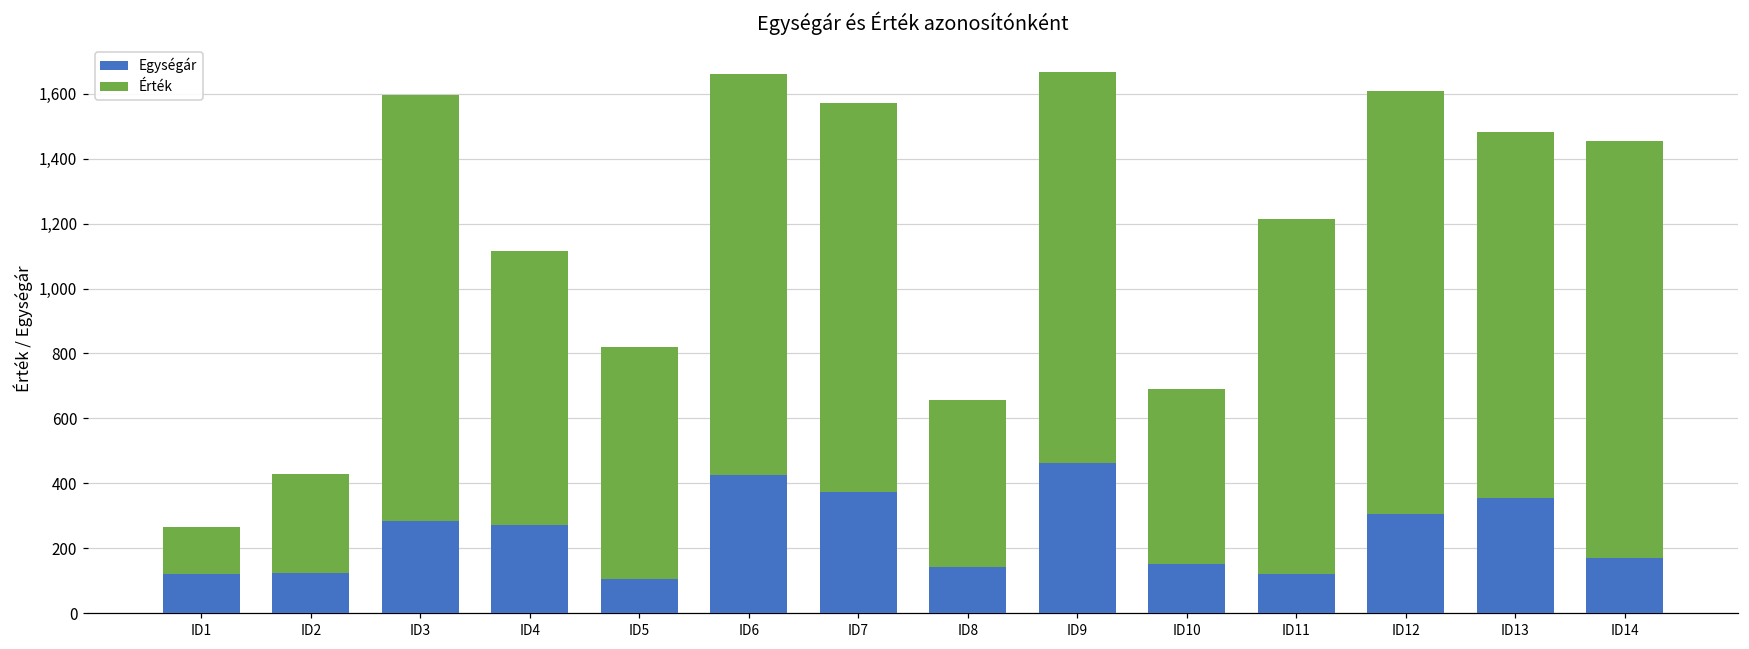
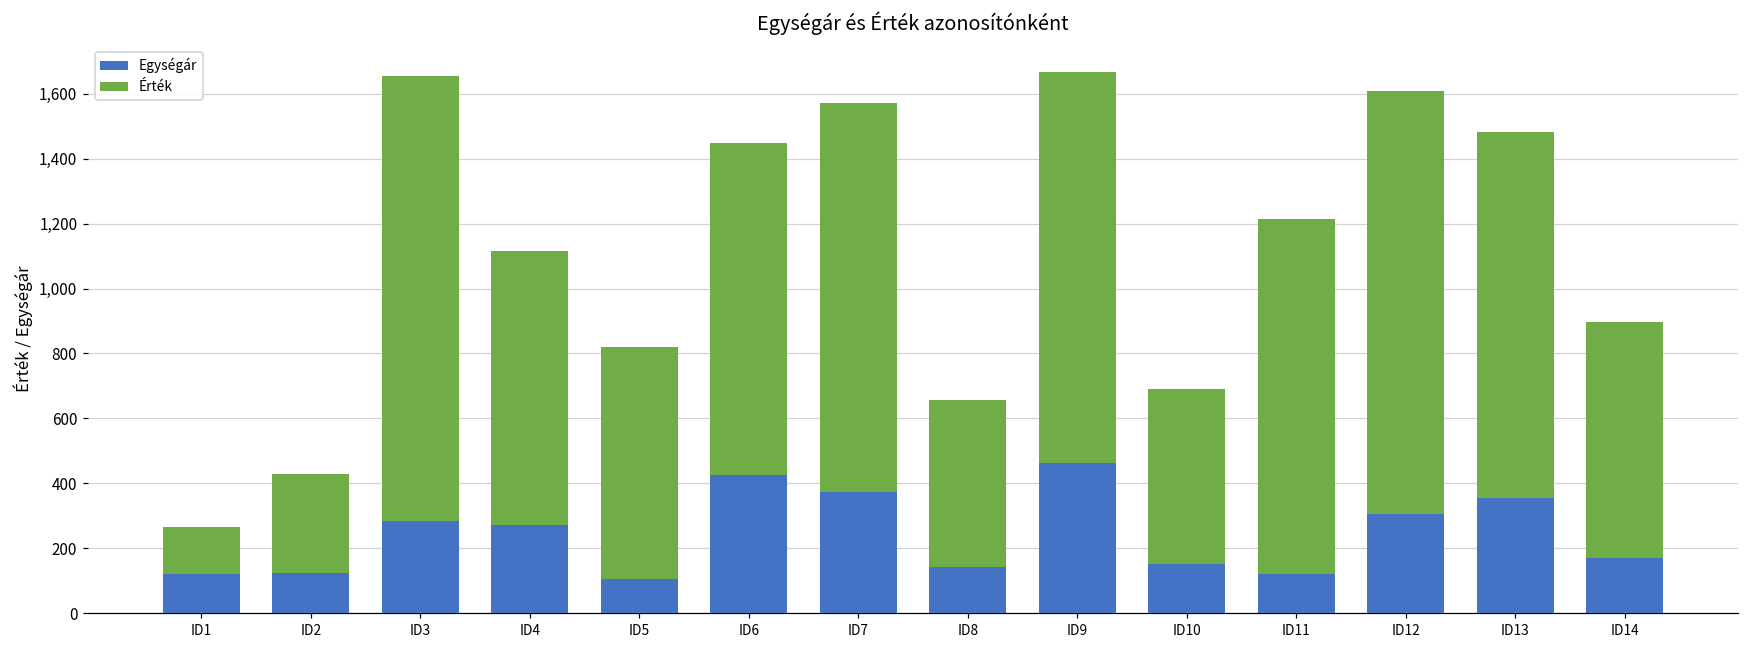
  {
    "Egységár": {
      "ID1": "120",
      "ID2": "120",
      "ID3": "290",
      "ID4": "270",
      "ID5": "110",
      "ID6": "430",
      "ID7": "370",
      "ID8": "140",
      "ID9": "460",
      "ID10": "150",
      "ID11": "120",
      "ID12": "300",
      "ID13": "350",
      "ID14": "170"
    },
    "Érték": {
      "ID1": "140",
      "ID2": "310",
-     "ID3": "1,310",
+     "ID3": "1,370",
      "ID4": "840",
      "ID5": "710",
-     "ID6": "1,240",
+     "ID6": "1,020",
      "ID7": "1,200",
      "ID8": "510",
      "ID9": "1,200",
      "ID10": "540",
      "ID11": "1,090",
      "ID12": "1,300",
      "ID13": "1,130",
-     "ID14": "1,290"
+     "ID14": "730"
    }
  }
